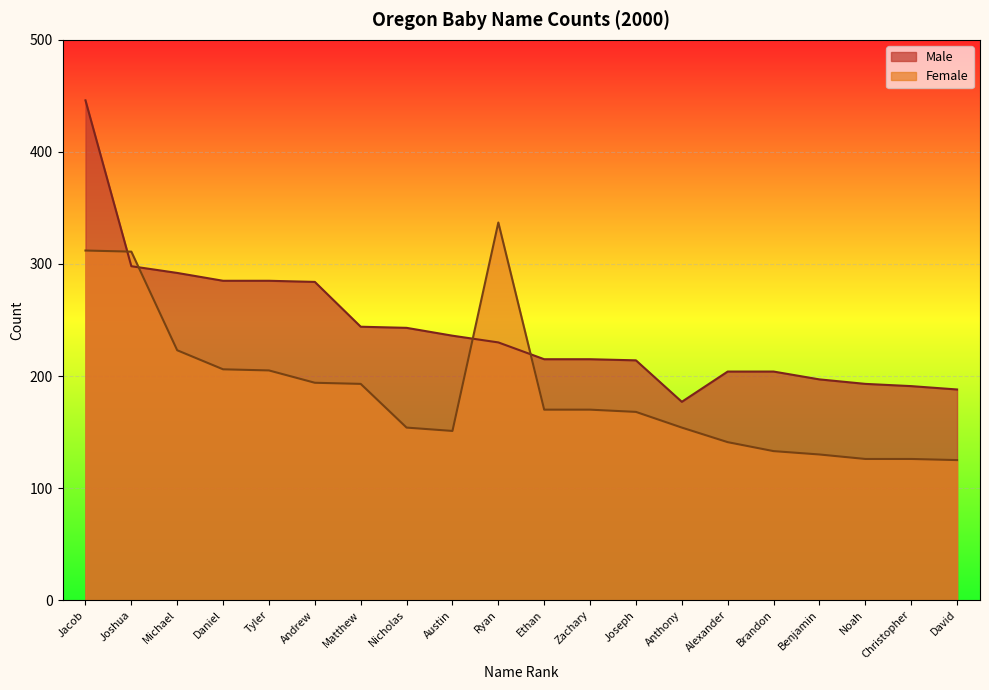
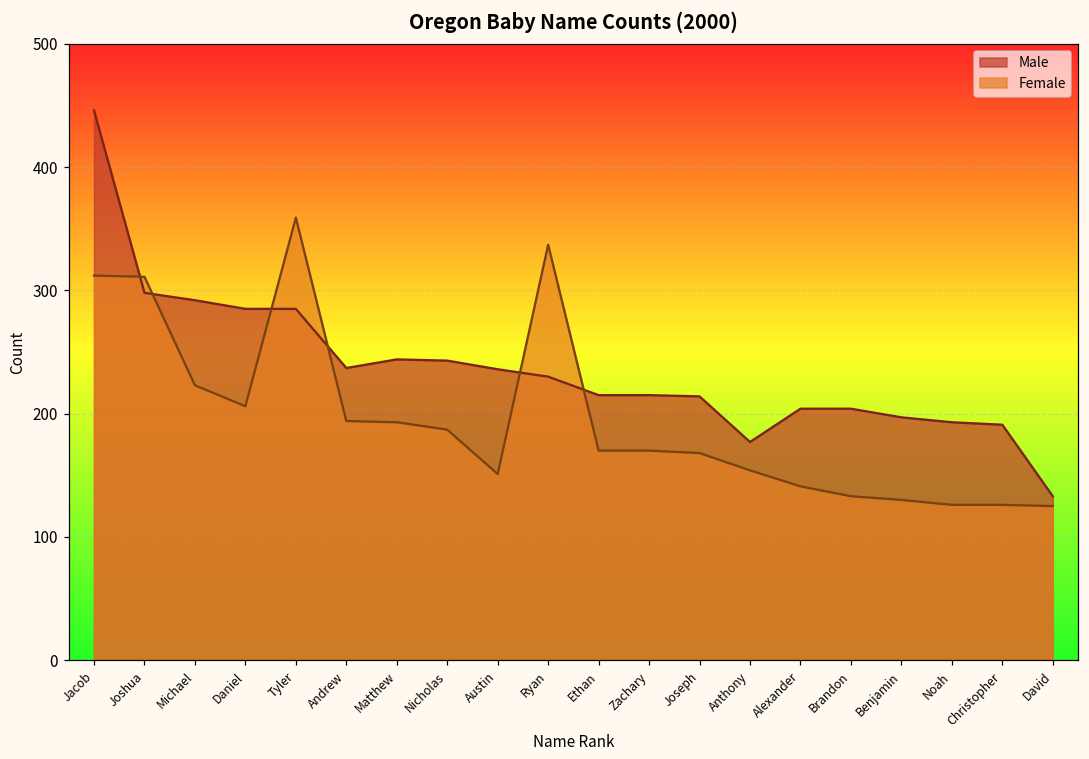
  {
    "Male": {
      "Jacob": 446,
      "Joshua": 298,
      "Michael": 292,
      "Daniel": 285,
      "Tyler": 285,
-     "Andrew": 284,
+     "Andrew": 237,
      "Matthew": 244,
      "Nicholas": 243,
      "Austin": 236,
      "Ryan": 230,
      "Ethan": 215,
      "Zachary": 215,
      "Joseph": 214,
      "Anthony": 177,
      "Alexander": 204,
      "Brandon": 204,
      "Benjamin": 197,
      "Noah": 193,
      "Christopher": 191,
-     "David": 188
+     "David": 133
    },
    "Female": {
      "Jacob": 312,
      "Joshua": 311,
      "Michael": 223,
      "Daniel": 206,
-     "Tyler": 205,
+     "Tyler": 359,
      "Andrew": 194,
      "Matthew": 193,
-     "Nicholas": 154,
+     "Nicholas": 187,
      "Austin": 151,
      "Ryan": 337,
      "Ethan": 170,
      "Zachary": 170,
      "Joseph": 168,
      "Anthony": 154,
      "Alexander": 141,
      "Brandon": 133,
      "Benjamin": 130,
      "Noah": 126,
      "Christopher": 126,
      "David": 125
    }
  }
